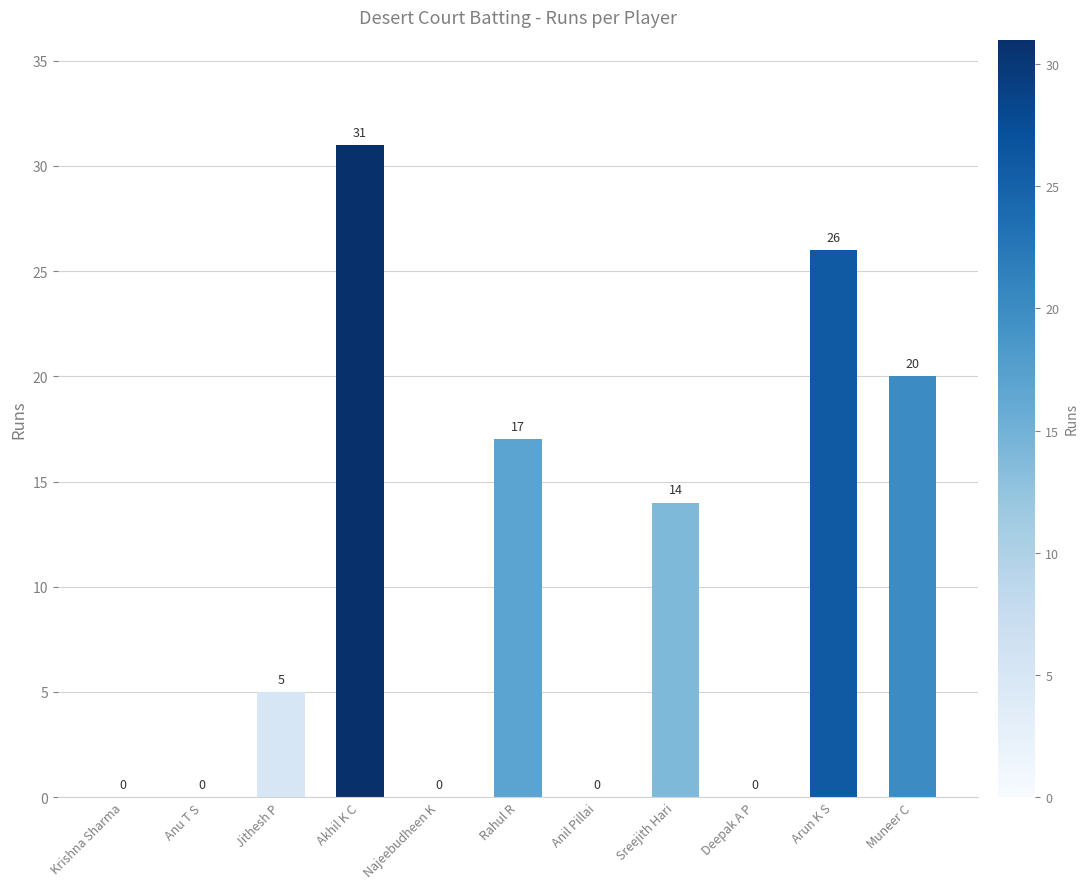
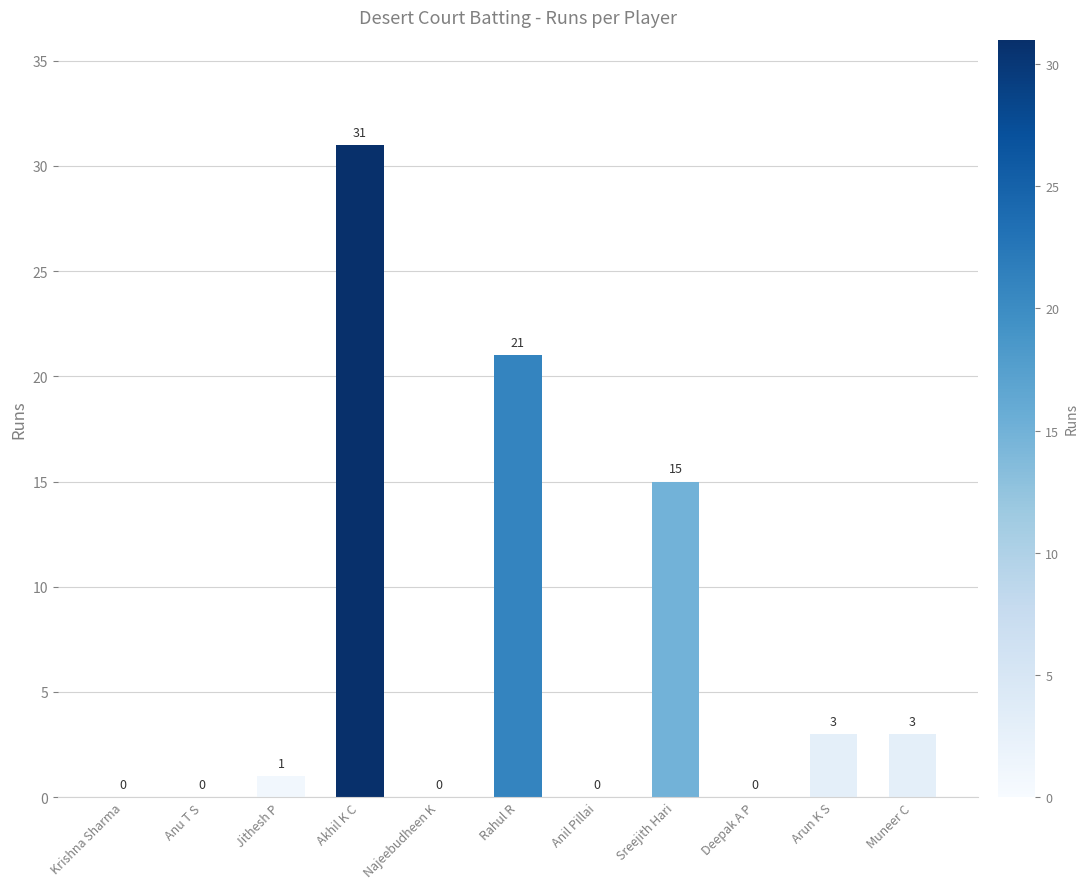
  {
    "Krishna Sharma": 0,
    "Anu T S": 0,
-   "Jithesh P": 5,
+   "Jithesh P": 1,
    "Akhil K C": 31,
    "Najeebudheen K": 0,
-   "Rahul R": 17,
+   "Rahul R": 21,
    "Anil Pillai": 0,
-   "Sreejith Hari": 14,
+   "Sreejith Hari": 15,
    "Deepak A P": 0,
-   "Arun K S": 26,
-   "Muneer C": 20
+   "Arun K S": 3,
+   "Muneer C": 3
  }
